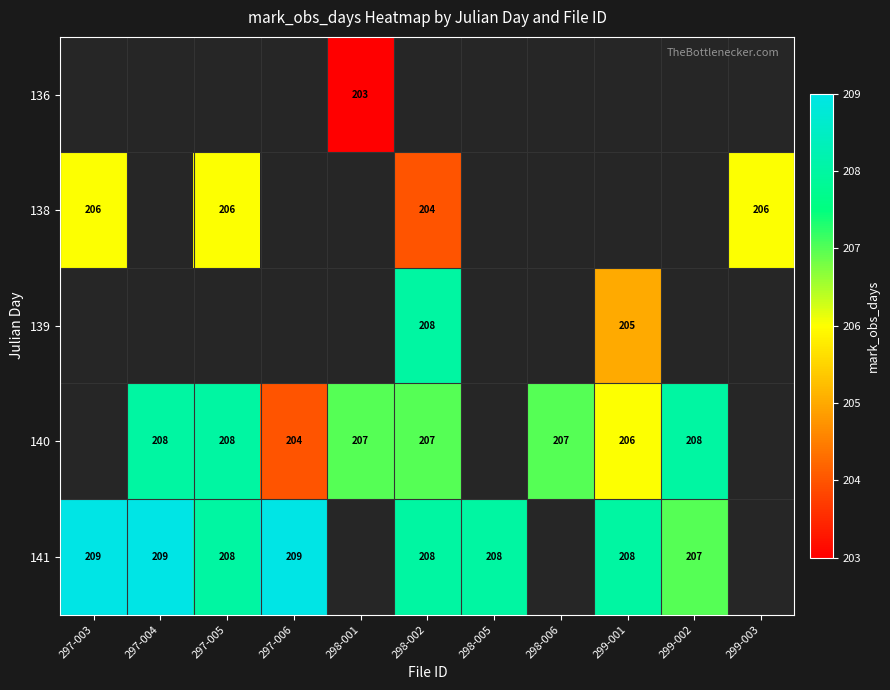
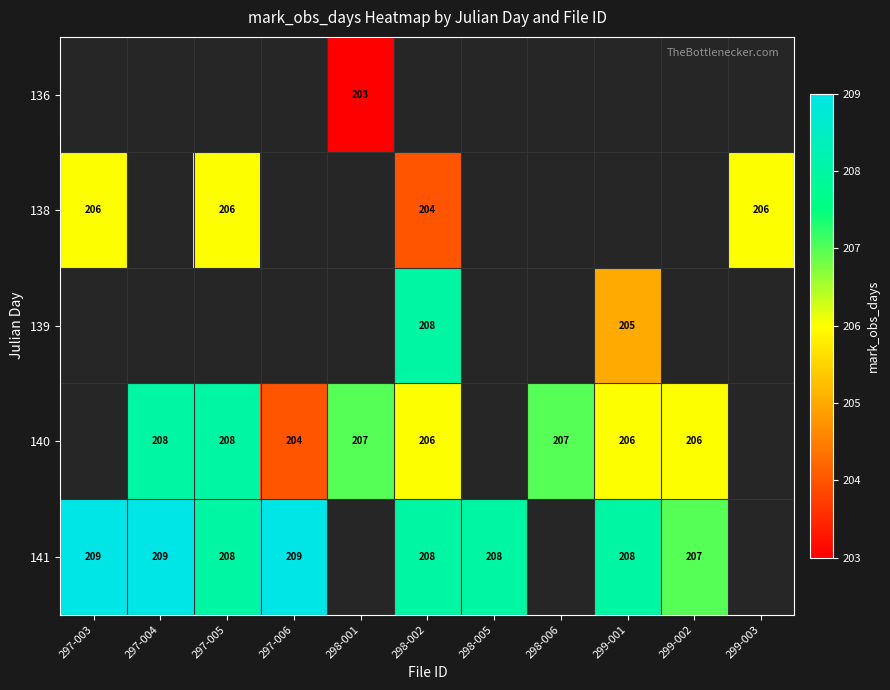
  {
    "136": {
      "298-001": 203
    },
    "138": {
      "297-003": 206,
      "297-005": 206,
      "298-002": 204,
      "299-003": 206
    },
    "139": {
      "298-002": 208,
      "299-001": 205
    },
    "140": {
      "297-004": 208,
      "297-005": 208,
      "297-006": 204,
      "298-001": 207,
-     "298-002": 207,
+     "298-002": 206,
      "298-006": 207,
      "299-001": 206,
-     "299-002": 208
+     "299-002": 206
    },
    "141": {
      "297-003": 209,
      "297-004": 209,
      "297-005": 208,
      "297-006": 209,
      "298-002": 208,
      "298-005": 208,
      "299-001": 208,
      "299-002": 207
    }
  }
